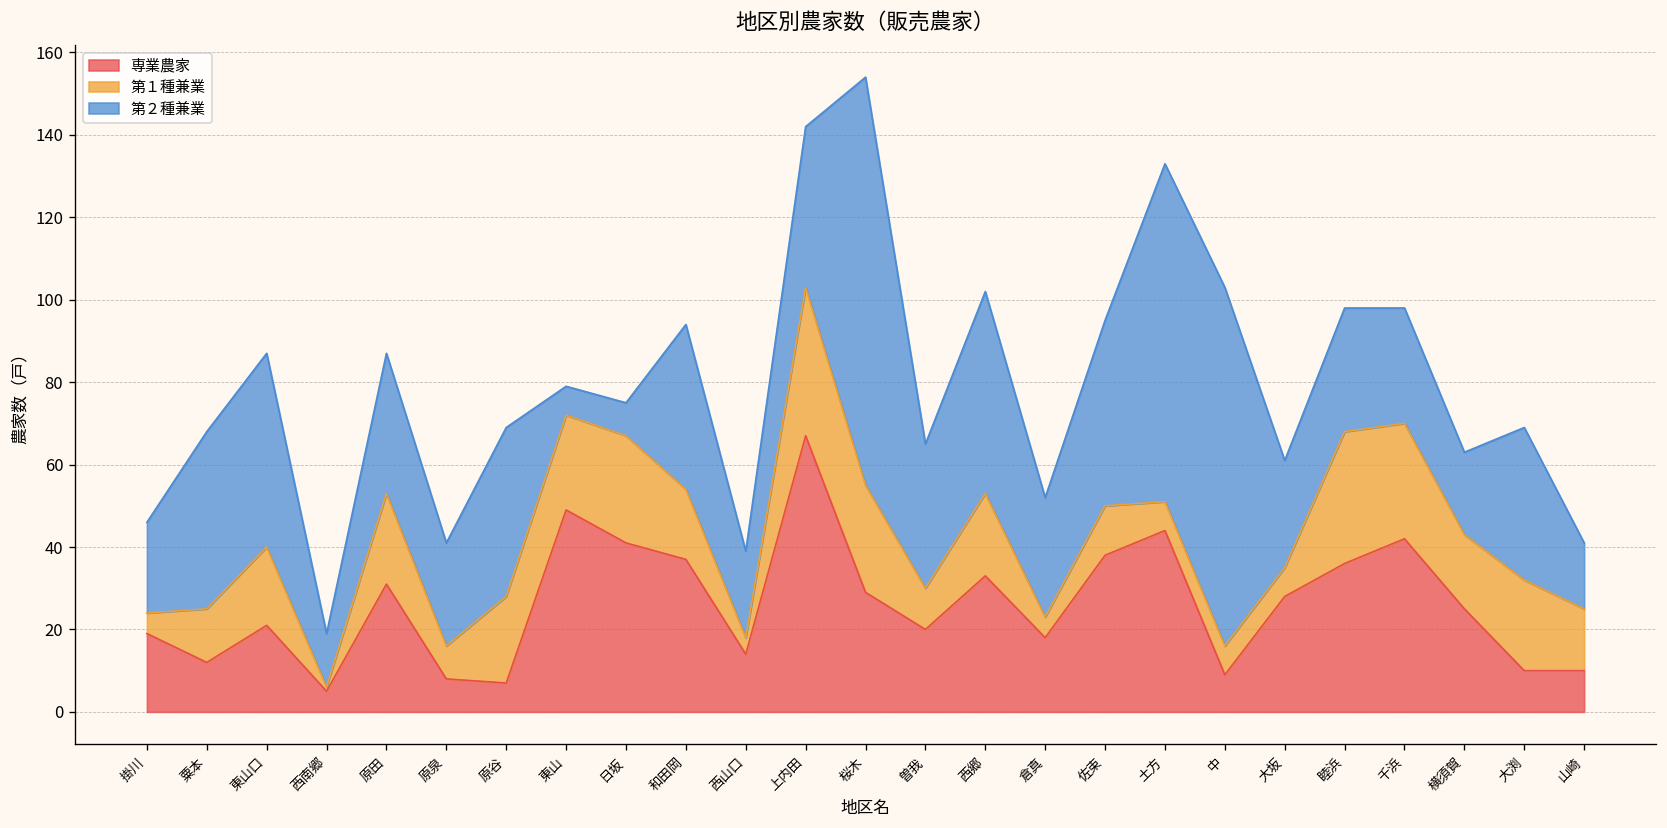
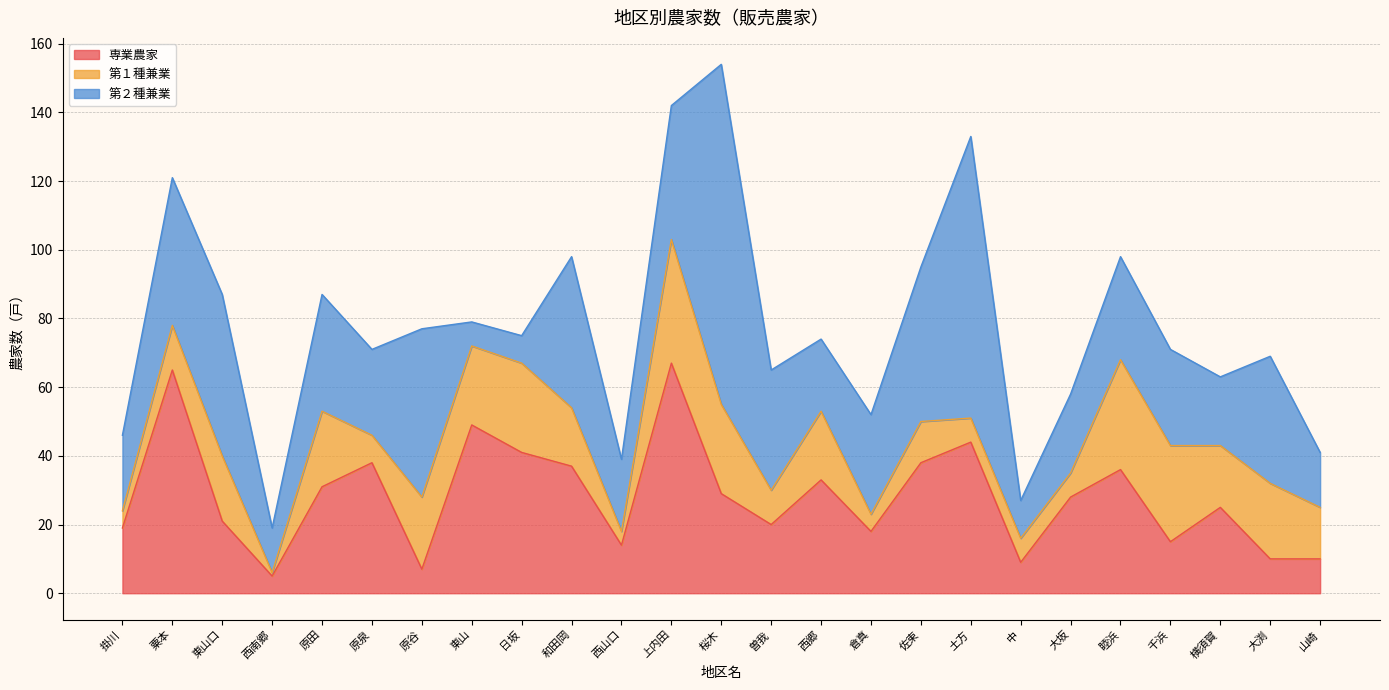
  {
    "専業農家": {
      "掛川": 19,
-     "粟本": 12,
+     "粟本": 65,
      "東山口": 21,
      "西南郷": 5,
      "原田": 31,
-     "原泉": 8,
+     "原泉": 38,
      "原谷": 7,
      "東山": 49,
      "日坂": 41,
      "和田岡": 37,
      "西山口": 14,
      "上内田": 67,
      "桜木": 29,
      "曽我": 20,
      "西郷": 33,
      "倉真": 18,
      "佐束": 38,
      "土方": 44,
      "中": 9,
      "大坂": 28,
      "睦浜": 36,
-     "千浜": 42,
+     "千浜": 15,
      "横須賀": 25,
      "大渕": 10,
      "山崎": 10
    },
    "第１種兼業": {
      "掛川": 5,
      "粟本": 13,
      "東山口": 19,
      "西南郷": 1,
      "原田": 22,
      "原泉": 8,
      "原谷": 21,
      "東山": 23,
      "日坂": 26,
      "和田岡": 17,
      "西山口": 4,
      "上内田": 36,
      "桜木": 26,
      "曽我": 10,
      "西郷": 20,
      "倉真": 5,
      "佐束": 12,
      "土方": 7,
      "中": 7,
      "大坂": 7,
      "睦浜": 32,
      "千浜": 28,
      "横須賀": 18,
      "大渕": 22,
      "山崎": 15
    },
    "第２種兼業": {
      "掛川": 22,
      "粟本": 43,
      "東山口": 47,
      "西南郷": 13,
      "原田": 34,
      "原泉": 25,
-     "原谷": 41,
+     "原谷": 49,
      "東山": 7,
      "日坂": 8,
-     "和田岡": 40,
+     "和田岡": 44,
      "西山口": 21,
      "上内田": 39,
      "桜木": 99,
      "曽我": 35,
-     "西郷": 49,
+     "西郷": 21,
      "倉真": 29,
      "佐束": 45,
      "土方": 82,
-     "中": 87,
-     "大坂": 26,
+     "中": 11,
+     "大坂": 23,
      "睦浜": 30,
      "千浜": 28,
      "横須賀": 20,
      "大渕": 37,
      "山崎": 16
    }
  }
